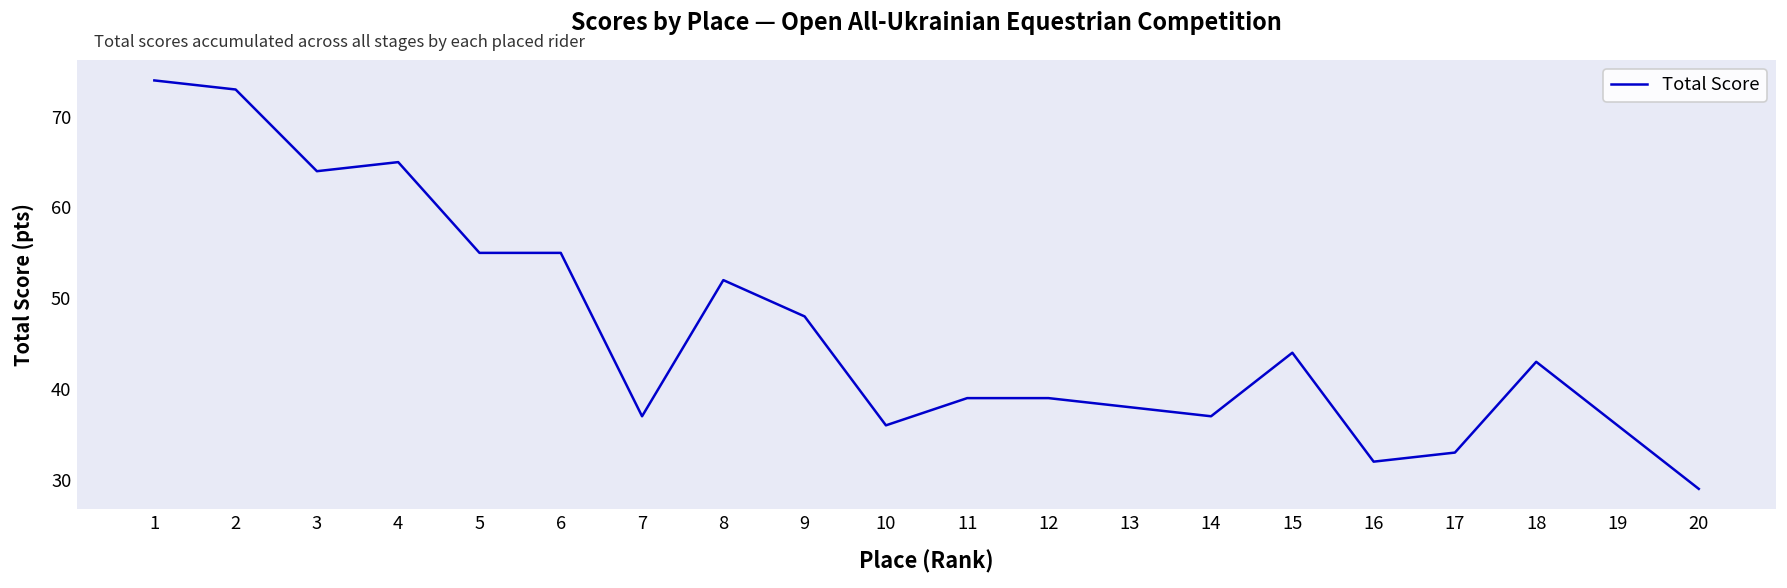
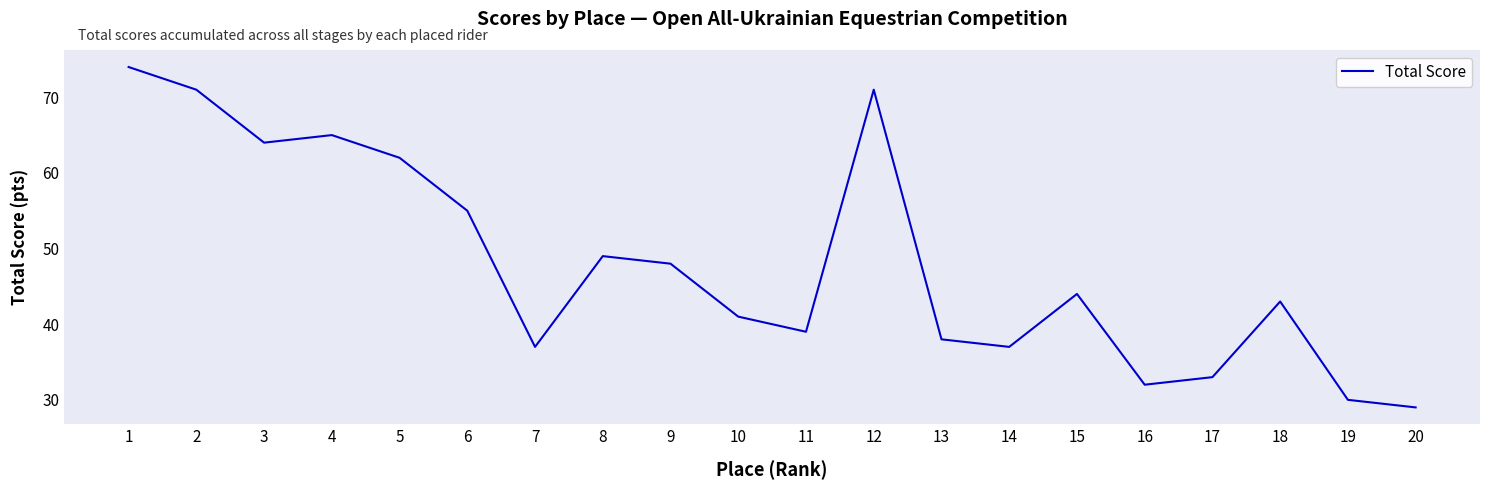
  {
    "1": 74,
-   "2": 73,
+   "2": 71,
    "3": 64,
    "4": 65,
-   "5": 55,
+   "5": 62,
    "6": 55,
    "7": 37,
-   "8": 52,
+   "8": 49,
    "9": 48,
-   "10": 36,
+   "10": 41,
    "11": 39,
-   "12": 39,
+   "12": 71,
    "13": 38,
    "14": 37,
    "15": 44,
    "16": 32,
    "17": 33,
    "18": 43,
-   "19": 36,
+   "19": 30,
    "20": 29
  }
